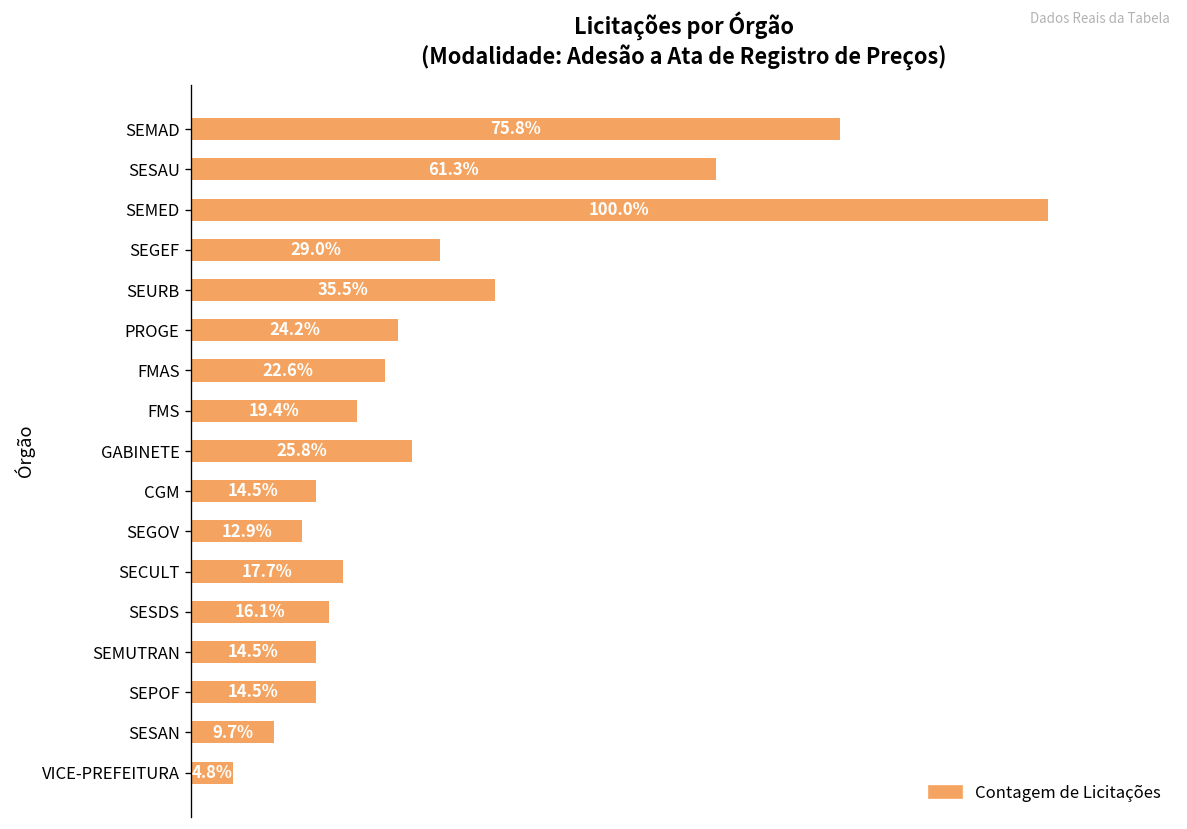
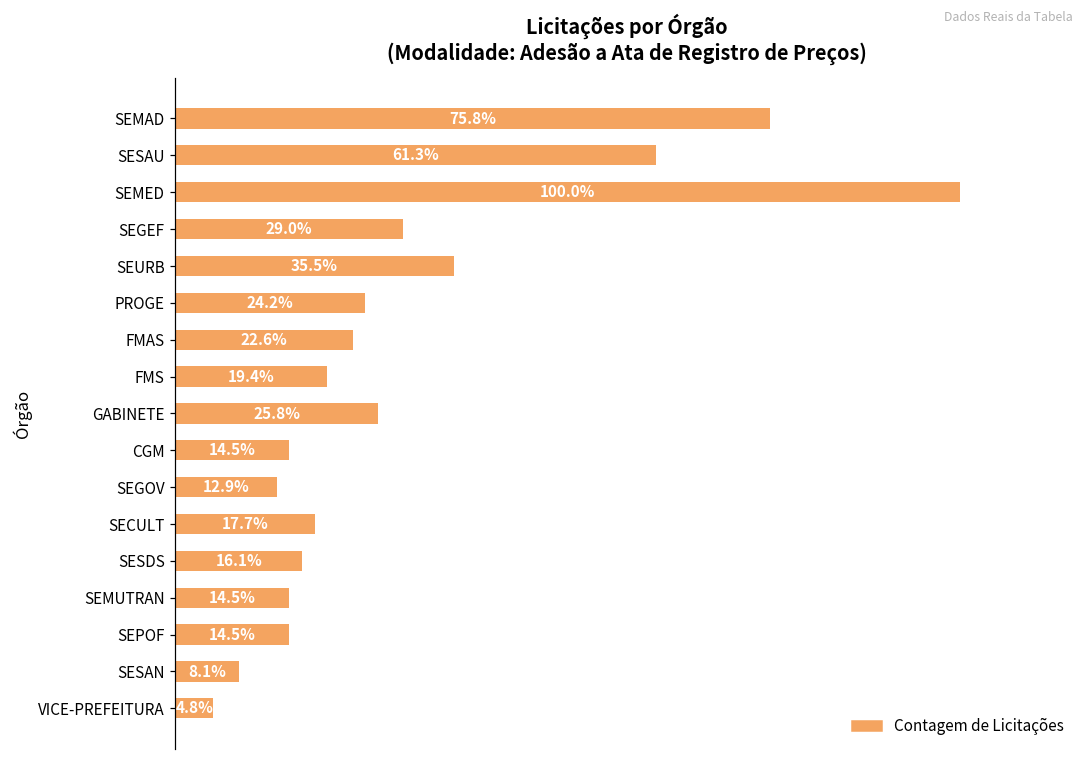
  {
    "SEMAD": "75.8%",
    "SESAU": "61.3%",
    "SEMED": "100.0%",
    "SEGEF": "29.0%",
    "SEURB": "35.5%",
    "PROGE": "24.2%",
    "FMAS": "22.6%",
    "FMS": "19.4%",
    "GABINETE": "25.8%",
    "CGM": "14.5%",
    "SEGOV": "12.9%",
    "SECULT": "17.7%",
    "SESDS": "16.1%",
    "SEMUTRAN": "14.5%",
    "SEPOF": "14.5%",
-   "SESAN": "9.7%",
+   "SESAN": "8.1%",
    "VICE-PREFEITURA": "4.8%"
  }
